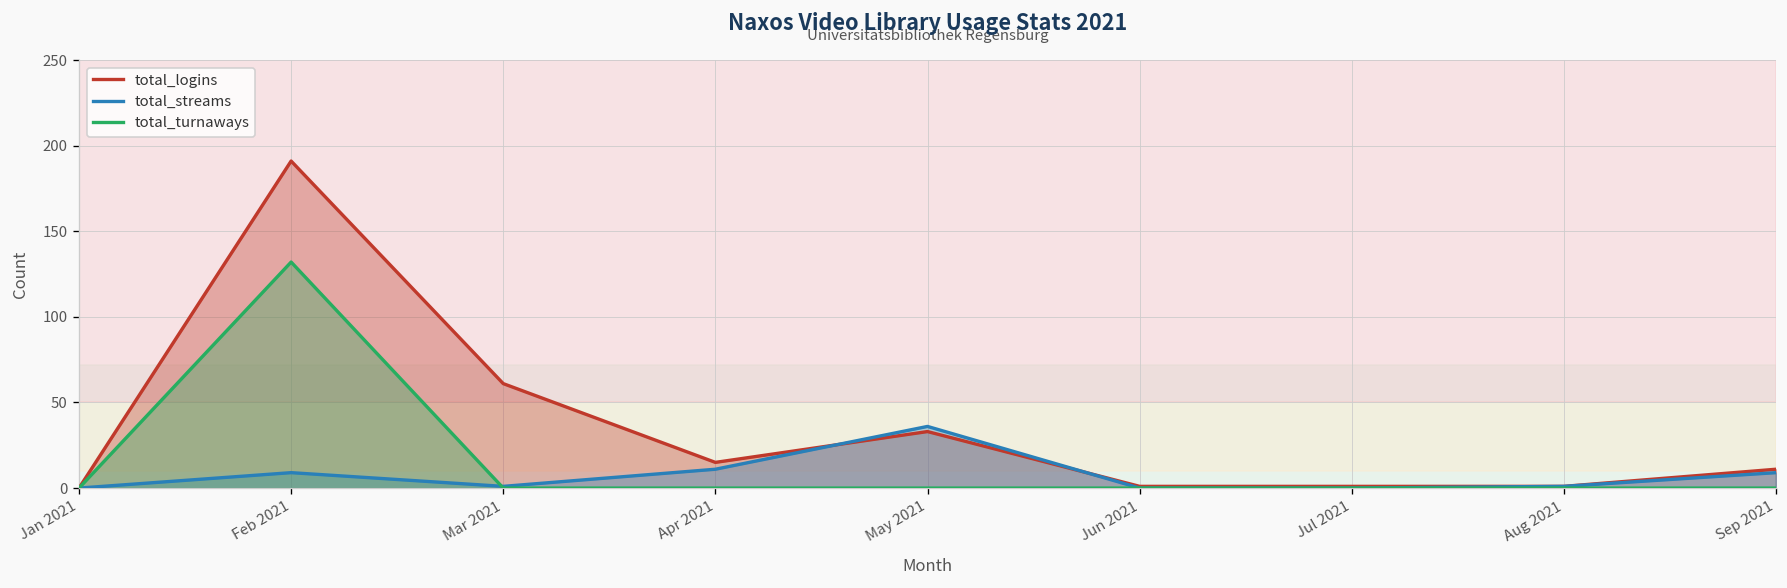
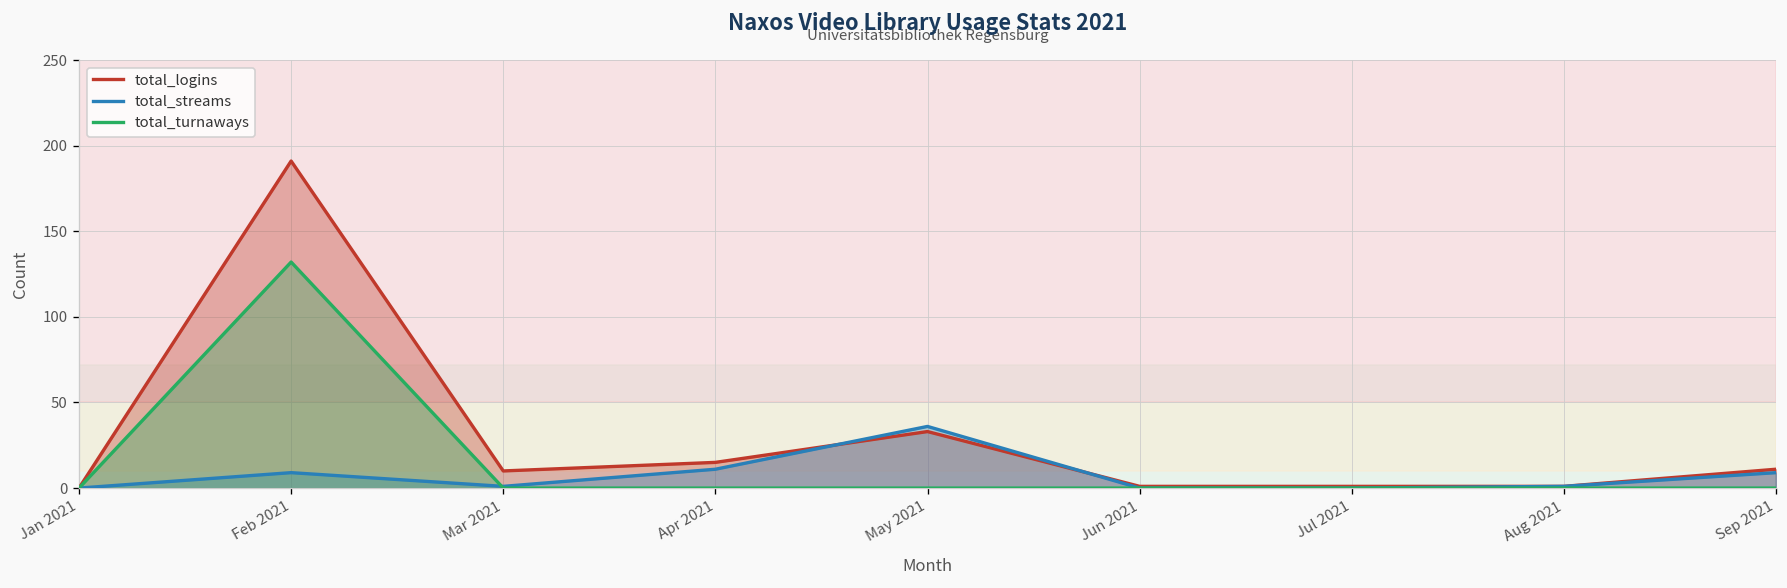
  {
    "total_logins": {
      "Feb 2021": 191,
-     "Mar 2021": 61,
+     "Mar 2021": 10,
      "Apr 2021": 15,
      "May 2021": 33,
      "Sep 2021": 11
    },
    "total_streams": {
      "Feb 2021": 9,
      "Apr 2021": 11,
      "May 2021": 36,
      "Sep 2021": 9
    },
    "total_turnaways": {
      "Feb 2021": 132,
      "Apr 2021": 0,
      "May 2021": 0,
      "Sep 2021": 0
    }
  }
